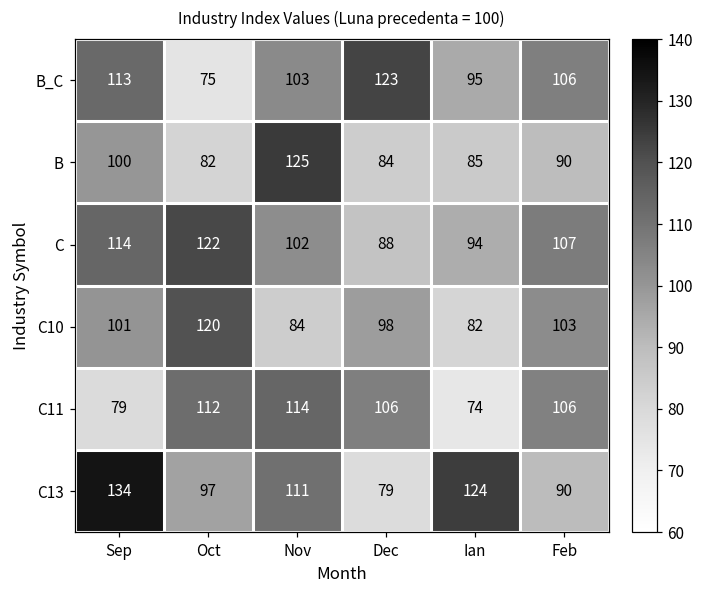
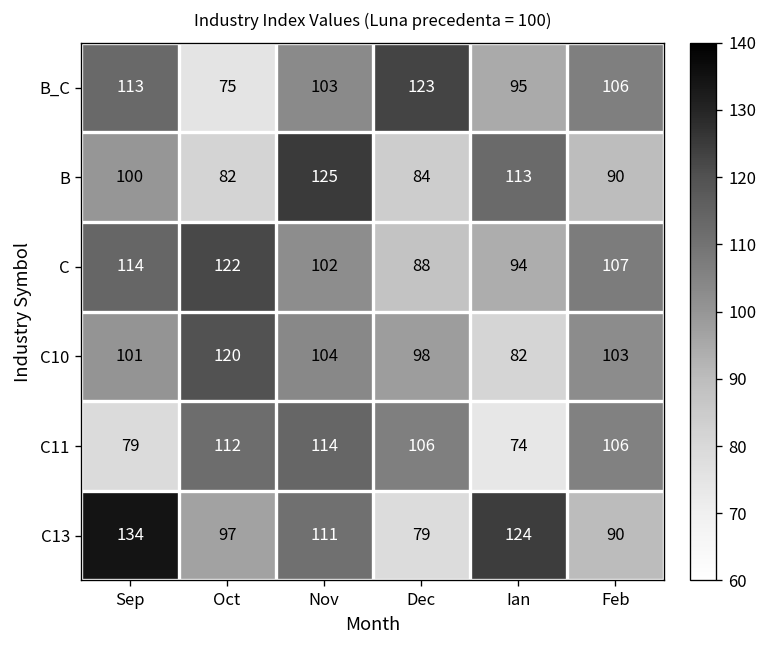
  {
    "B_C": {
      "Sep": 113,
      "Oct": 75,
      "Nov": 103,
      "Dec": 123,
      "Ian": 95,
      "Feb": 106
    },
    "B": {
      "Sep": 100,
      "Oct": 82,
      "Nov": 125,
      "Dec": 84,
-     "Ian": 85,
+     "Ian": 113,
      "Feb": 90
    },
    "C": {
      "Sep": 114,
      "Oct": 122,
      "Nov": 102,
      "Dec": 88,
      "Ian": 94,
      "Feb": 107
    },
    "C10": {
      "Sep": 101,
      "Oct": 120,
-     "Nov": 84,
+     "Nov": 104,
      "Dec": 98,
      "Ian": 82,
      "Feb": 103
    },
    "C11": {
      "Sep": 79,
      "Oct": 112,
      "Nov": 114,
      "Dec": 106,
      "Ian": 74,
      "Feb": 106
    },
    "C13": {
      "Sep": 134,
      "Oct": 97,
      "Nov": 111,
      "Dec": 79,
      "Ian": 124,
      "Feb": 90
    }
  }
